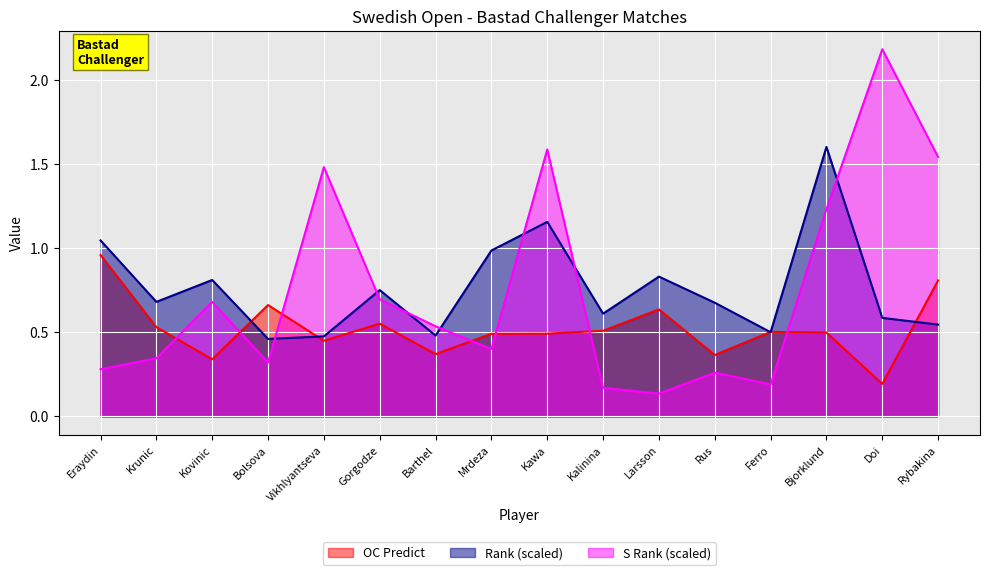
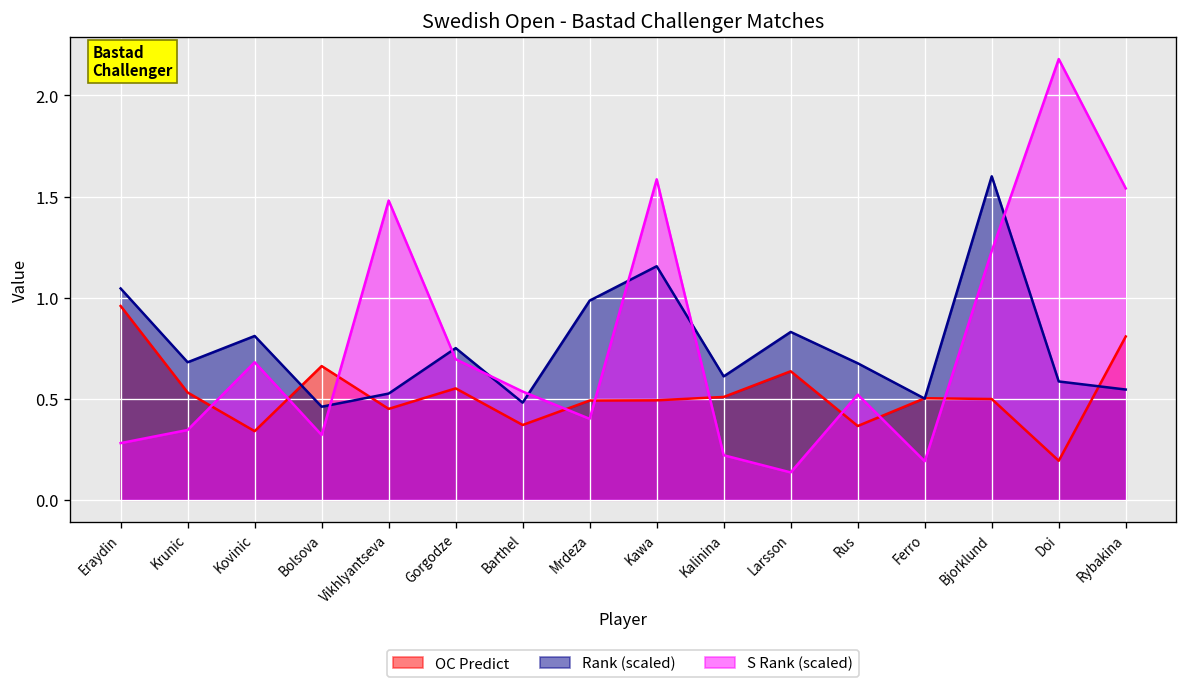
  {
    "OC Predict": {
      "Eraydin": 0.96,
      "Krunic": 0.53,
      "Kovinic": 0.34,
      "Bolsova": 0.66,
      "Vikhlyantseva": 0.45,
      "Gorgodze": 0.55,
      "Barthel": 0.37,
      "Mrdeza": 0.49,
      "Kawa": 0.49,
      "Kalinina": 0.51,
      "Larsson": 0.64,
      "Rus": 0.36,
      "Bjorklund": 0.50,
      "Doi": 0.19,
      "Rybakina": 0.81
    },
    "Rank (scaled)": {
      "Eraydin": 1.05,
      "Krunic": 0.68,
      "Kovinic": 0.81,
      "Bolsova": 0.46,
-     "Vikhlyantseva": 0.48,
+     "Vikhlyantseva": 0.53,
      "Gorgodze": 0.75,
      "Barthel": 0.48,
      "Mrdeza": 0.99,
      "Kawa": 1.16,
      "Kalinina": 0.61,
      "Larsson": 0.83,
      "Rus": 0.68,
      "Bjorklund": 1.60,
      "Doi": 0.59,
      "Rybakina": 0.55
    },
    "S Rank (scaled)": {
      "Eraydin": 0.28,
      "Krunic": 0.35,
      "Kovinic": 0.68,
      "Bolsova": 0.32,
      "Vikhlyantseva": 1.48,
      "Gorgodze": 0.70,
      "Barthel": 0.54,
      "Mrdeza": 0.40,
      "Kawa": 1.59,
-     "Kalinina": 0.17,
+     "Kalinina": 0.22,
      "Larsson": 0.14,
-     "Rus": 0.26,
+     "Rus": 0.52,
      "Ferro": 0.19,
      "Bjorklund": 1.23,
      "Doi": 2.18,
      "Rybakina": 1.54
    }
  }
